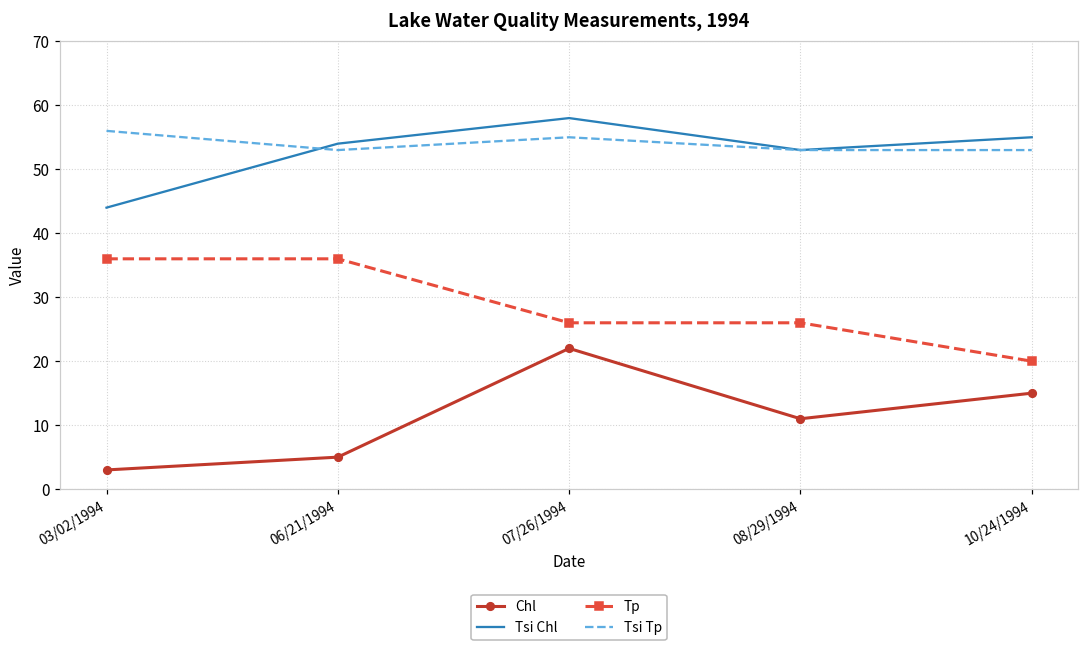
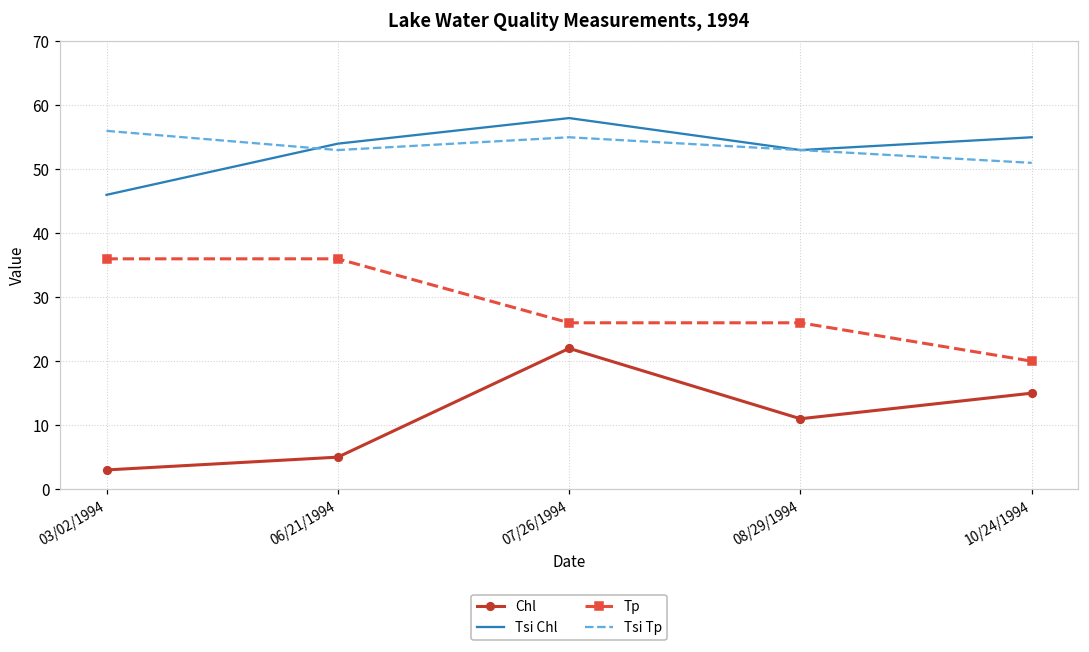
  {
    "Tsi Chl": {
-     "03/02/1994": 44,
+     "03/02/1994": 46,
      "06/21/1994": 54,
      "07/26/1994": 58,
      "10/24/1994": 55
    },
    "Tsi Tp": {
      "03/02/1994": 56,
      "06/21/1994": 53,
      "07/26/1994": 55,
-     "10/24/1994": 53
+     "10/24/1994": 51
    }
  }
